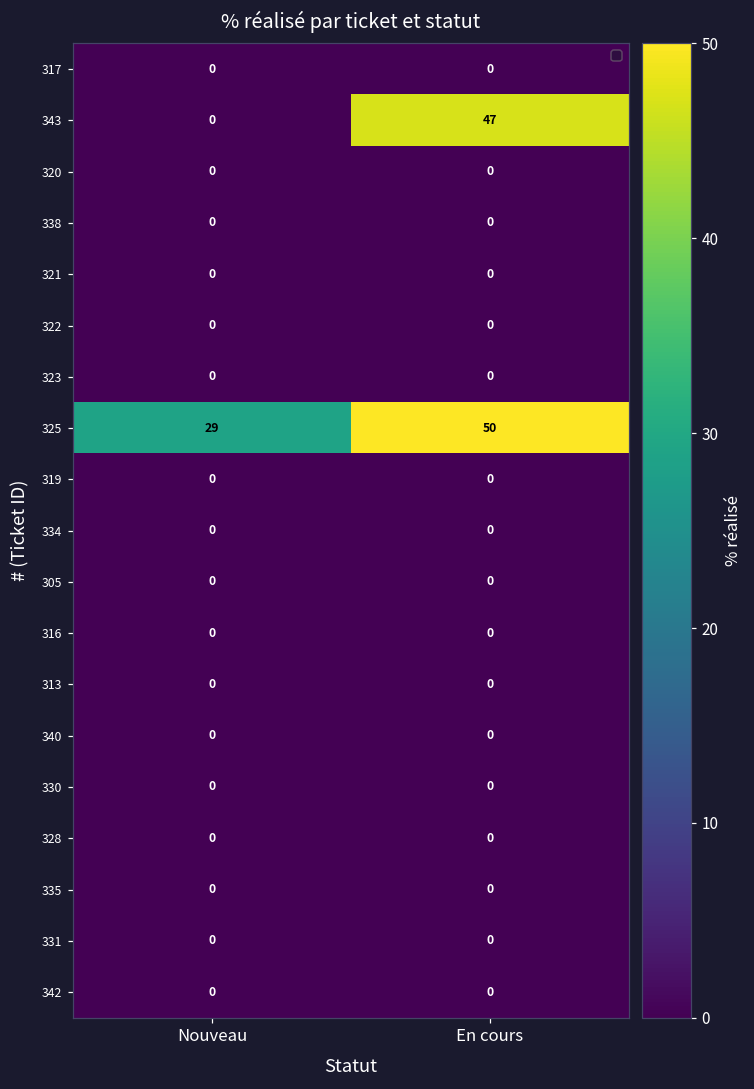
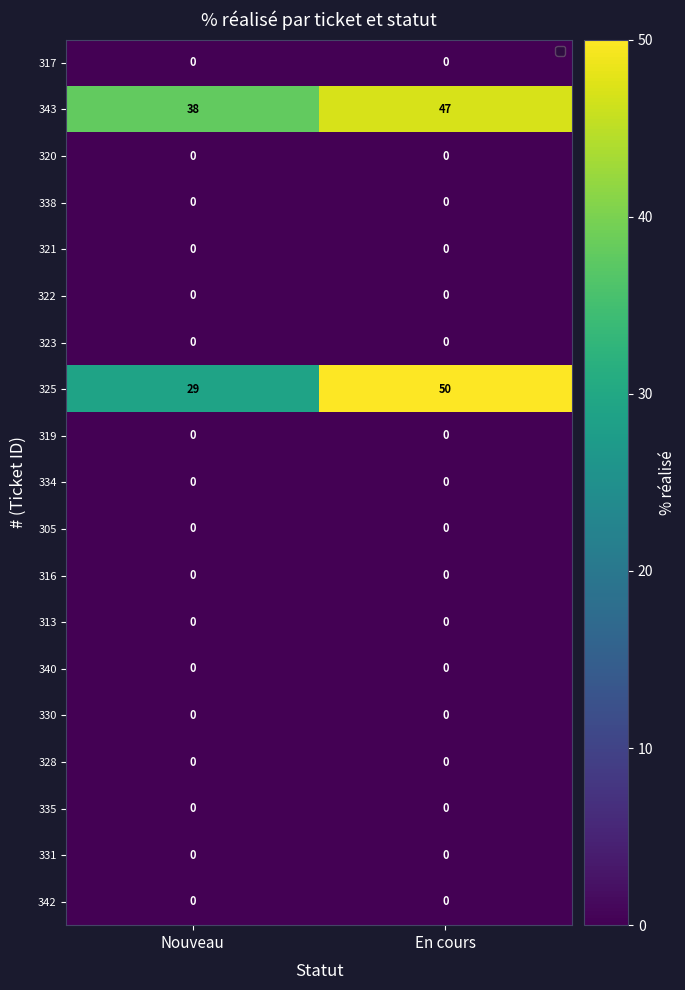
  {
    "317": {
      "Nouveau": 0,
      "En cours": 0
    },
    "343": {
-     "Nouveau": 0,
+     "Nouveau": 38,
      "En cours": 47
    },
    "320": {
      "Nouveau": 0,
      "En cours": 0
    },
    "338": {
      "Nouveau": 0,
      "En cours": 0
    },
    "321": {
      "Nouveau": 0,
      "En cours": 0
    },
    "322": {
      "Nouveau": 0,
      "En cours": 0
    },
    "323": {
      "Nouveau": 0,
      "En cours": 0
    },
    "325": {
      "Nouveau": 29,
      "En cours": 50
    },
    "319": {
      "Nouveau": 0,
      "En cours": 0
    },
    "334": {
      "Nouveau": 0,
      "En cours": 0
    },
    "305": {
      "Nouveau": 0,
      "En cours": 0
    },
    "316": {
      "Nouveau": 0,
      "En cours": 0
    },
    "313": {
      "Nouveau": 0,
      "En cours": 0
    },
    "340": {
      "Nouveau": 0,
      "En cours": 0
    },
    "330": {
      "Nouveau": 0,
      "En cours": 0
    },
    "328": {
      "Nouveau": 0,
      "En cours": 0
    },
    "335": {
      "Nouveau": 0,
      "En cours": 0
    },
    "331": {
      "Nouveau": 0,
      "En cours": 0
    },
    "342": {
      "Nouveau": 0,
      "En cours": 0
    }
  }
